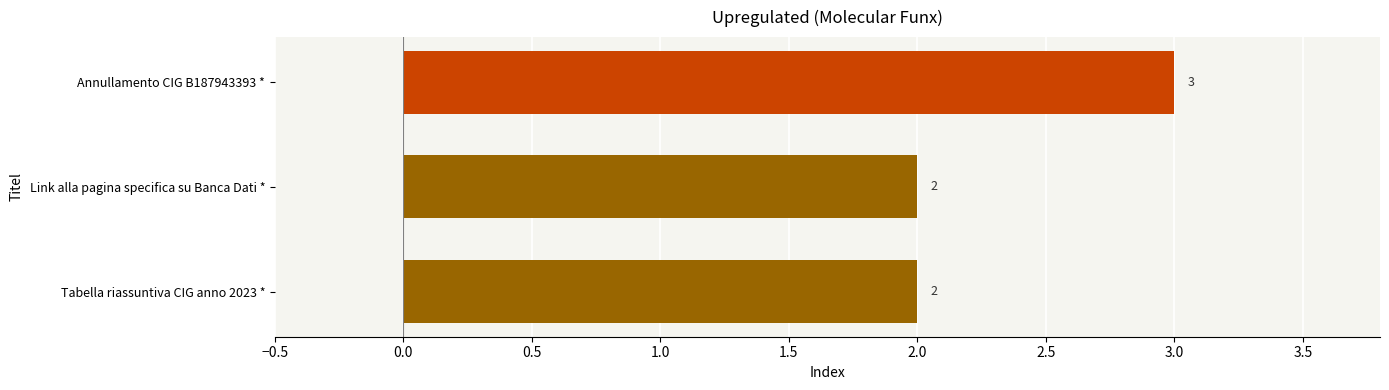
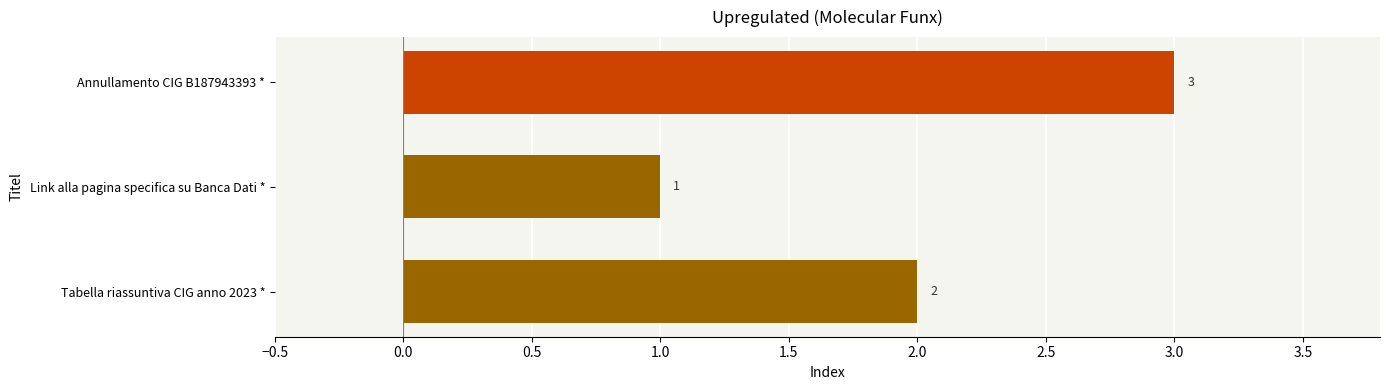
  {
    "Annullamento CIG B187943393 *": 3,
-   "Link alla pagina specifica su Banca Dati *": 2,
+   "Link alla pagina specifica su Banca Dati *": 1,
    "Tabella riassuntiva CIG anno 2023 *": 2
  }
